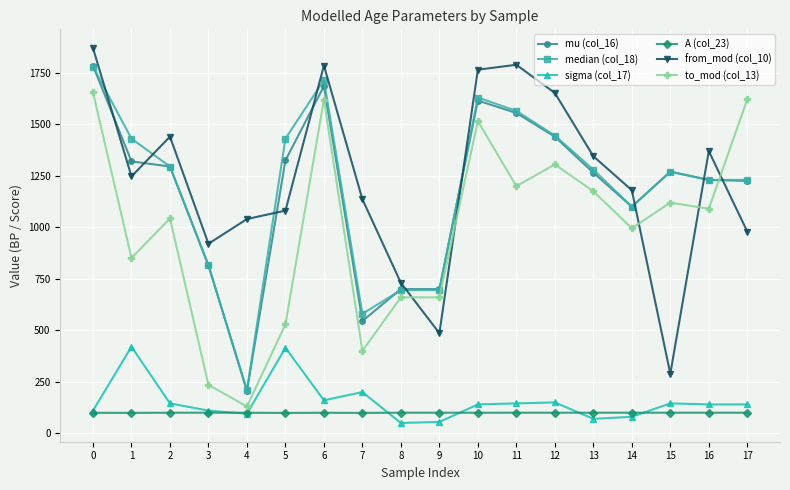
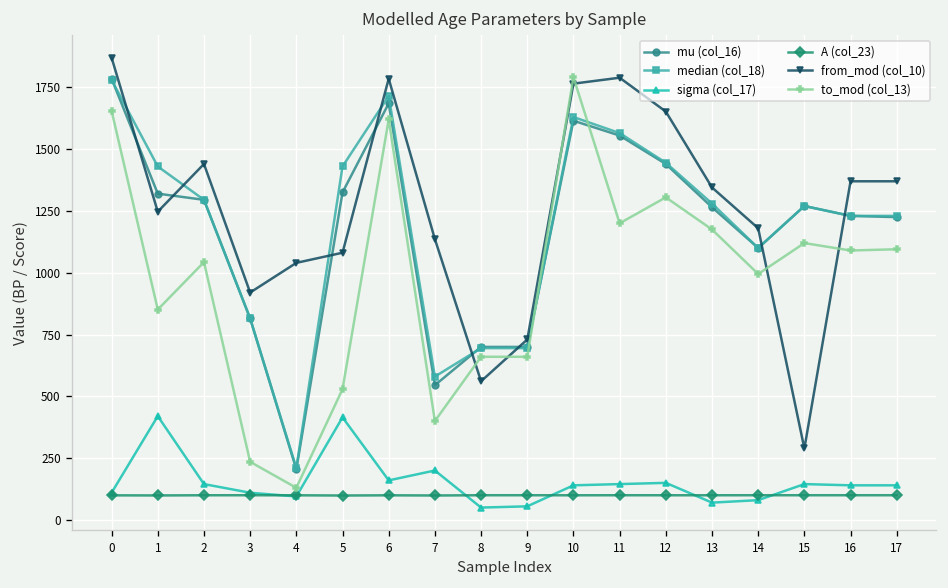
  {
    "from_mod (col_10)": {
      "0": 1870,
      "1": 1250,
      "2": 1440,
      "3": 920,
      "4": 1040,
      "5": 1080,
      "6": 1790,
      "7": 1140,
-     "8": 730,
-     "9": 490,
+     "8": 560,
+     "9": 730,
      "10": 1770,
      "11": 1790,
      "12": 1650,
      "13": 1350,
      "14": 1180,
      "15": 290,
      "16": 1370,
-     "17": 980
+     "17": 1370
    },
    "to_mod (col_13)": {
      "0": 1660,
      "1": 850,
      "2": 1040,
      "3": 240,
      "4": 130,
      "5": 530,
      "6": 1620,
      "7": 400,
      "8": 660,
      "9": 660,
-     "10": 1520,
+     "10": 1790,
      "11": 1200,
      "12": 1310,
      "13": 1180,
      "14": 1000,
      "15": 1120,
      "16": 1090,
-     "17": 1620
+     "17": 1100
    }
  }
